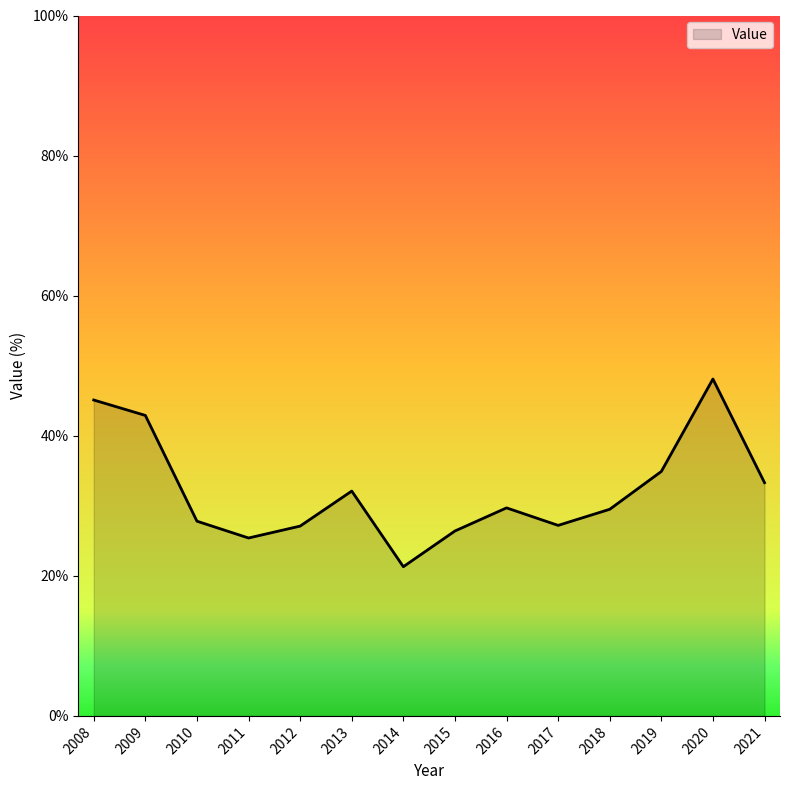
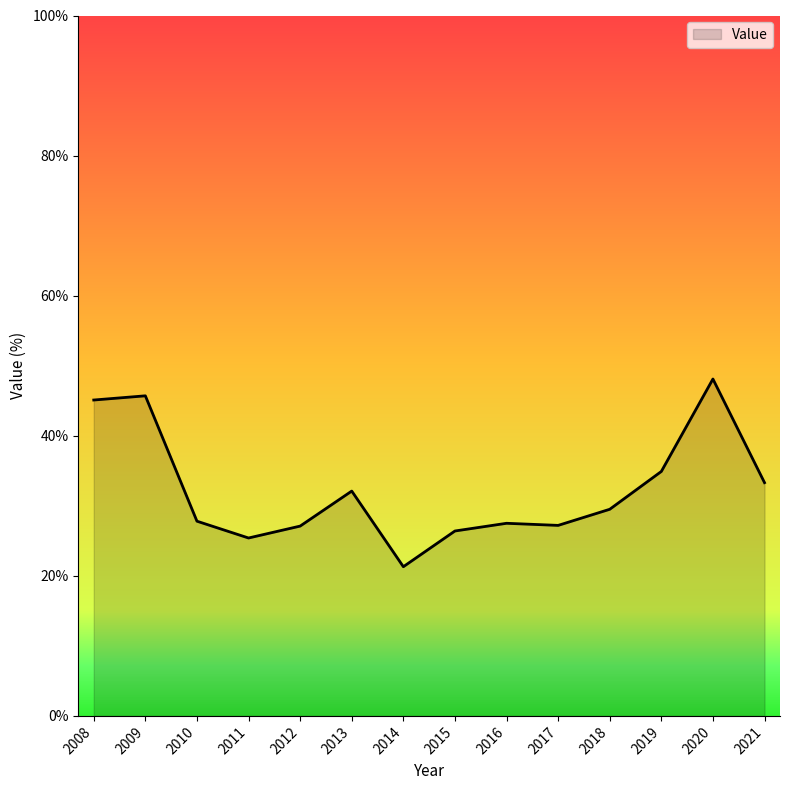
  {
    "2008": "45%",
-   "2009": "43%",
+   "2009": "46%",
    "2010": "28%",
    "2011": "25%",
    "2012": "27%",
    "2013": "32%",
    "2014": "21%",
    "2015": "26%",
-   "2016": "30%",
+   "2016": "28%",
    "2017": "27%",
    "2018": "30%",
    "2019": "35%",
    "2020": "48%",
    "2021": "33%"
  }
